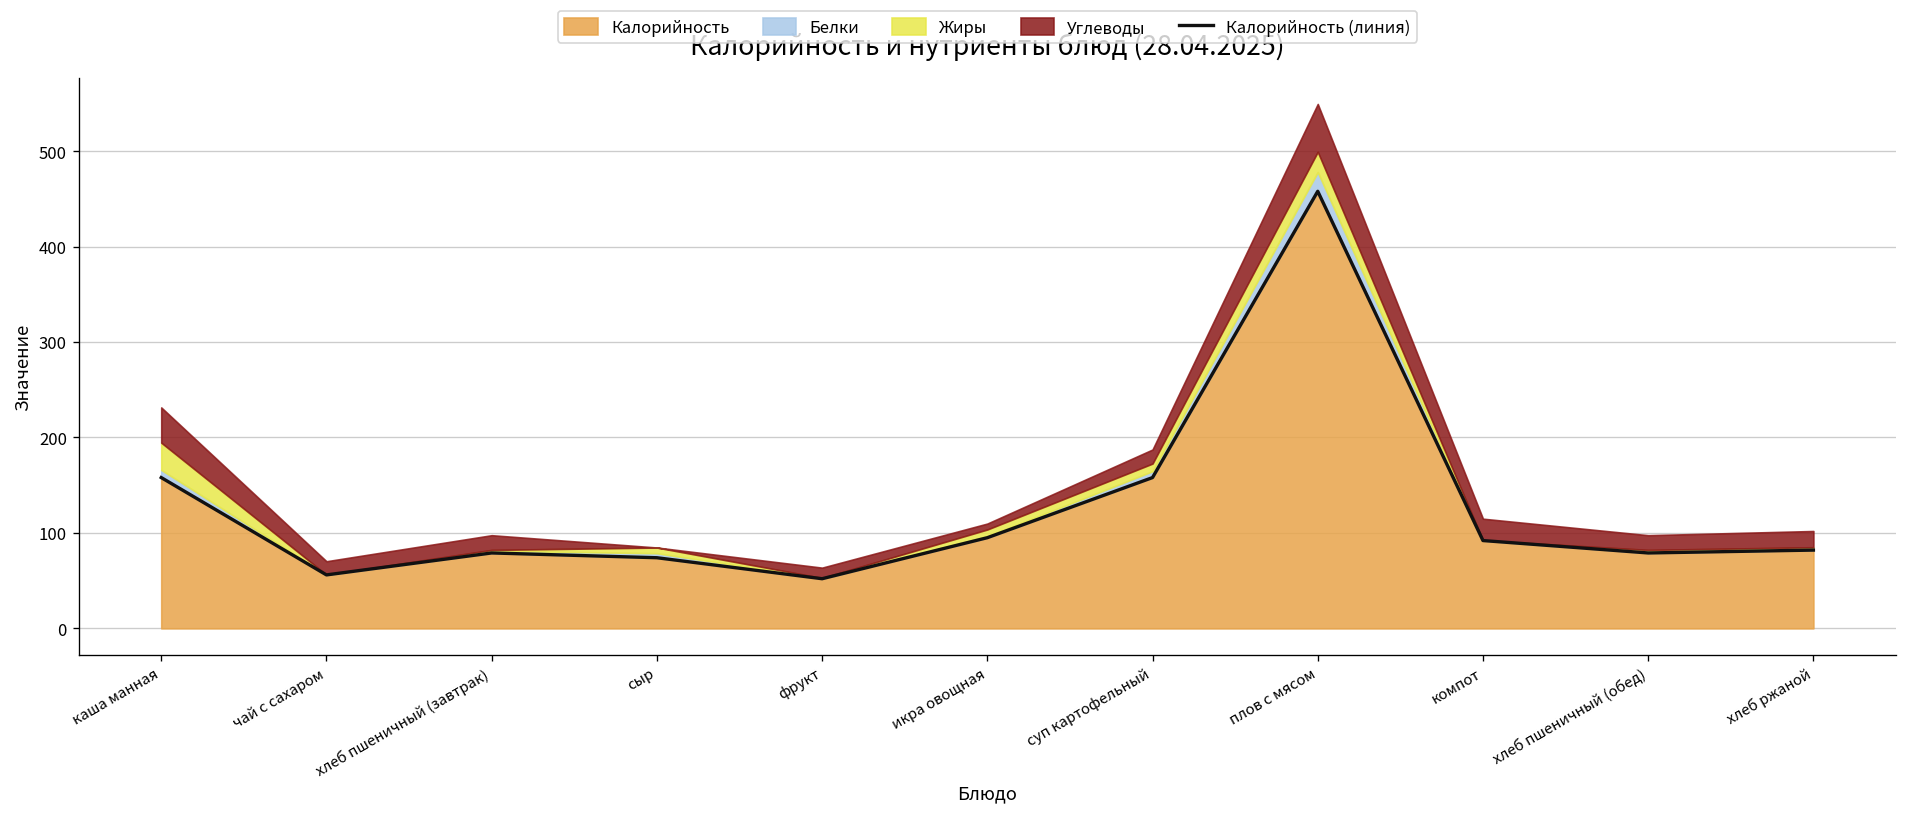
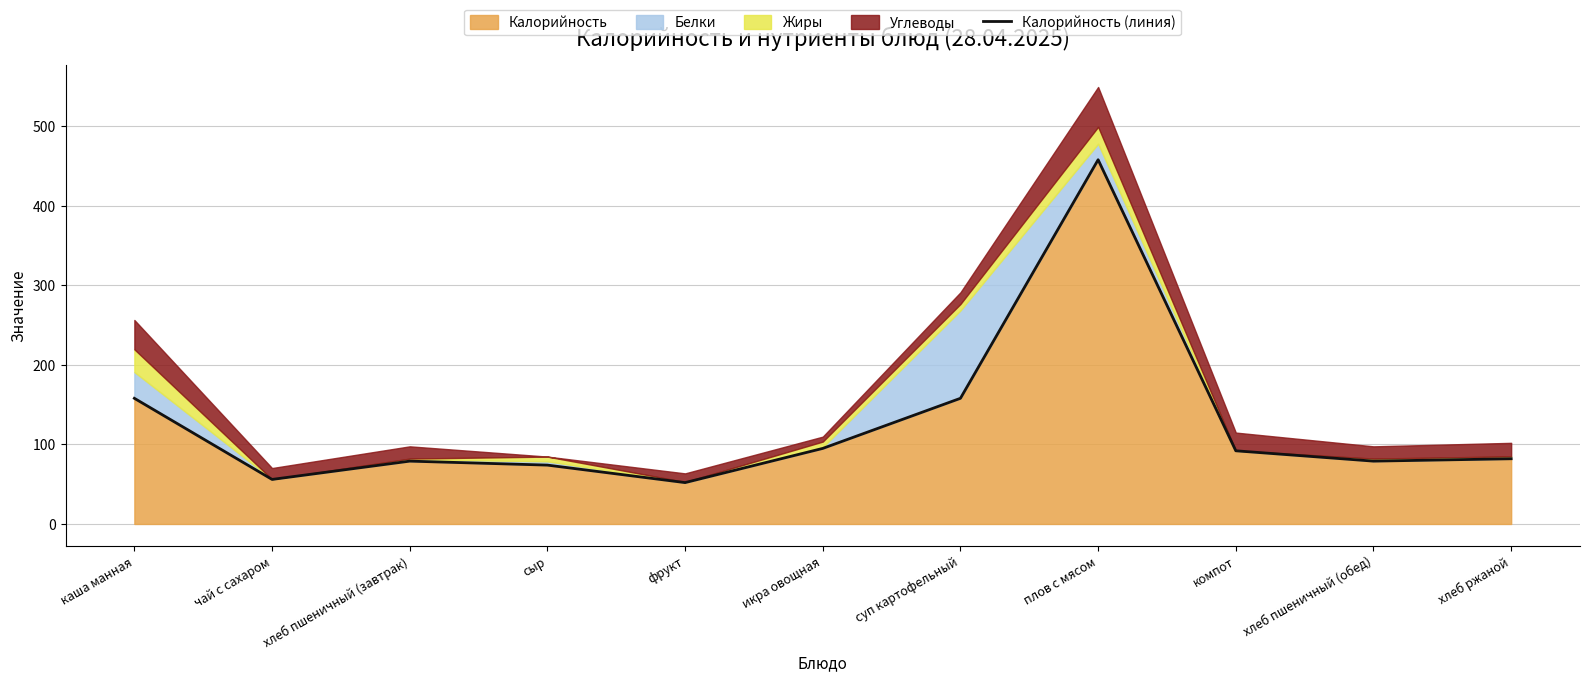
  {
    "Калорийность": {
      "каша манная": 160,
      "сыр": 70,
      "суп картофельный": 160,
      "плов с мясом": 460
    },
    "Белки": {
-     "каша манная": 10,
+     "каша манная": 30,
      "сыр": 0,
-     "суп картофельный": 10,
+     "суп картофельный": 110,
      "плов с мясом": 20
    },
    "Жиры": {
      "каша манная": 30,
      "икра овощная": 10,
      "суп картофельный": 10,
      "плов с мясом": 20
    },
    "Углеводы": {
      "каша манная": 40,
      "чай с сахаром": 10,
      "хлеб пшеничный (завтрак)": 20,
      "фрукт": 10,
      "икра овощная": 10,
      "суп картофельный": 10,
      "плов с мясом": 50,
      "компот": 20,
      "хлеб пшеничный (обед)": 20,
      "хлеб ржаной": 20
    }
  }
